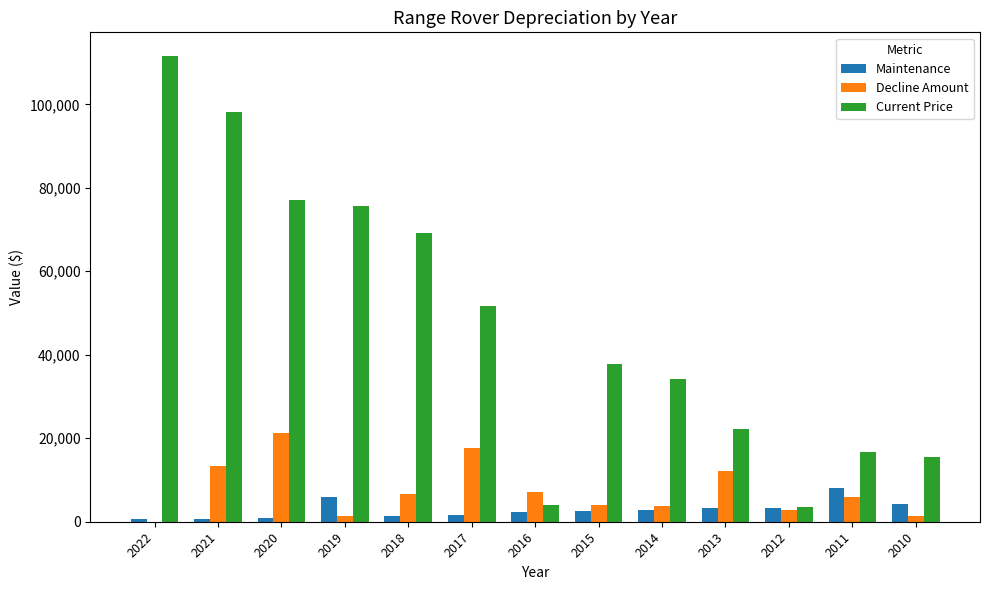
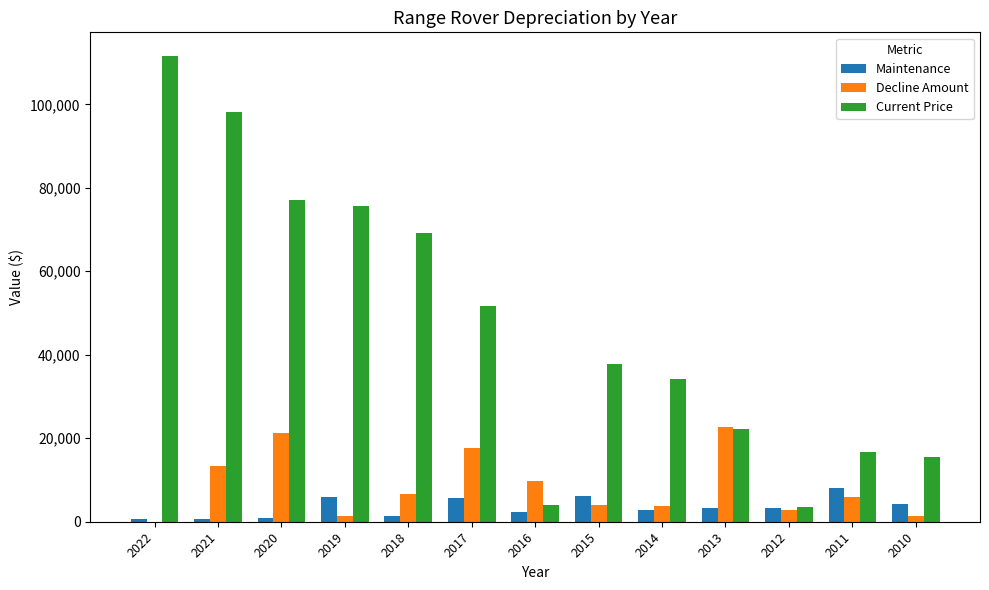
  {
    "Maintenance": {
      "2022": "1,000",
      "2021": "1,000",
      "2020": "1,000",
      "2019": "6,000",
      "2018": "1,000",
-     "2017": "2,000",
+     "2017": "6,000",
      "2016": "2,000",
-     "2015": "3,000",
+     "2015": "6,000",
      "2014": "3,000",
      "2013": "3,000",
      "2012": "3,000",
      "2011": "8,000",
      "2010": "4,000"
    },
    "Decline Amount": {
      "2022": "0",
      "2021": "13,000",
      "2020": "21,000",
      "2019": "1,000",
      "2018": "7,000",
      "2017": "18,000",
-     "2016": "7,000",
+     "2016": "10,000",
      "2015": "4,000",
      "2014": "4,000",
-     "2013": "12,000",
+     "2013": "23,000",
      "2012": "3,000",
      "2011": "6,000",
      "2010": "1,000"
    },
    "Current Price": {
      "2022": "112,000",
      "2021": "98,000",
      "2020": "77,000",
      "2019": "76,000",
      "2018": "69,000",
      "2017": "52,000",
      "2016": "4,000",
      "2015": "38,000",
      "2014": "34,000",
      "2013": "22,000",
      "2012": "4,000",
      "2011": "17,000",
      "2010": "15,000"
    }
  }
